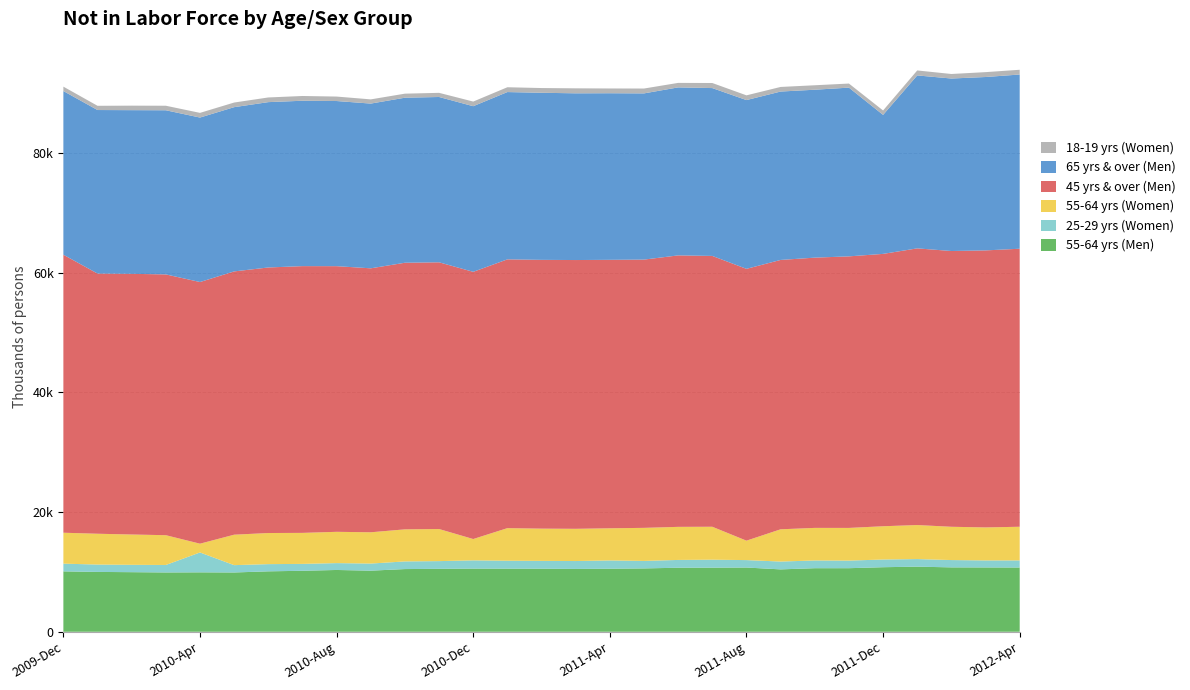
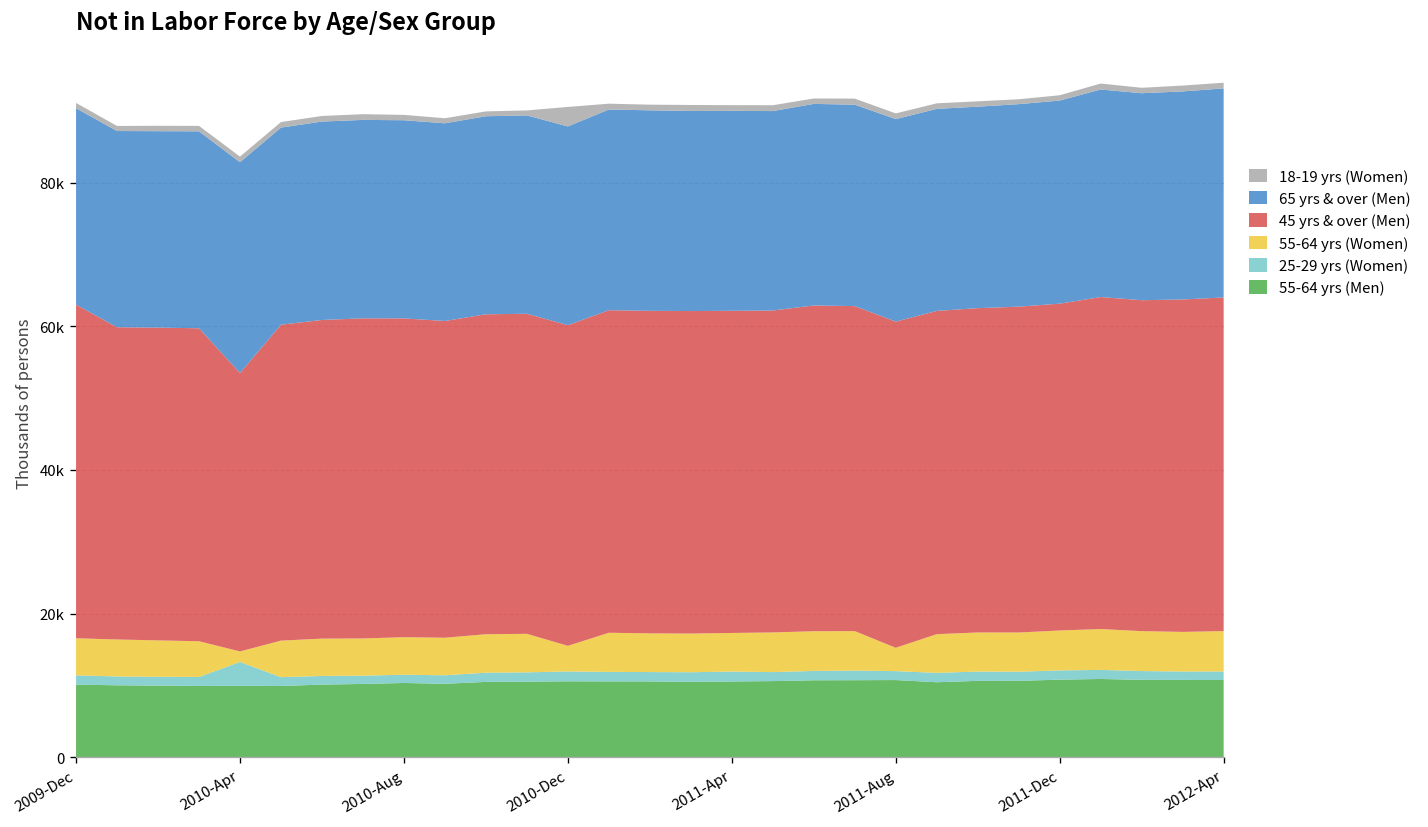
  {
    "55-64 yrs (Men)": {
      "2009-Dec": 10000,
      "2010-Apr": 10000,
      "2010-Aug": 10000,
      "2010-Dec": 11000,
      "2011-Apr": 11000,
      "2011-Aug": 11000,
      "2011-Dec": 11000,
      "2012-Apr": 11000
    },
    "25-29 yrs (Women)": {
      "2009-Dec": 1000,
      "2010-Apr": 3000,
      "2010-Aug": 1000,
      "2010-Dec": 1000,
      "2011-Apr": 1000,
      "2011-Aug": 1000,
      "2011-Dec": 1000,
      "2012-Apr": 1000
    },
    "55-64 yrs (Women)": {
      "2009-Dec": 5000,
      "2010-Apr": 1000,
      "2010-Aug": 5000,
      "2010-Dec": 4000,
      "2011-Apr": 5000,
      "2011-Aug": 3000,
      "2011-Dec": 6000,
      "2012-Apr": 6000
    },
    "45 yrs & over (Men)": {
      "2009-Dec": 46000,
-     "2010-Apr": 44000,
+     "2010-Apr": 39000,
      "2010-Aug": 44000,
      "2010-Dec": 45000,
      "2011-Apr": 45000,
      "2011-Aug": 45000,
      "2011-Dec": 46000,
      "2012-Apr": 46000
    },
    "65 yrs & over (Men)": {
      "2009-Dec": 27000,
-     "2010-Apr": 27000,
+     "2010-Apr": 29000,
      "2010-Aug": 28000,
      "2010-Dec": 28000,
      "2011-Apr": 28000,
      "2011-Aug": 28000,
-     "2011-Dec": 23000,
+     "2011-Dec": 28000,
      "2012-Apr": 29000
    },
    "18-19 yrs (Women)": {
      "2009-Dec": 1000,
      "2010-Apr": 1000,
      "2010-Aug": 1000,
-     "2010-Dec": 1000,
+     "2010-Dec": 3000,
      "2011-Apr": 1000,
      "2011-Aug": 1000,
      "2011-Dec": 1000,
      "2012-Apr": 1000
    }
  }
